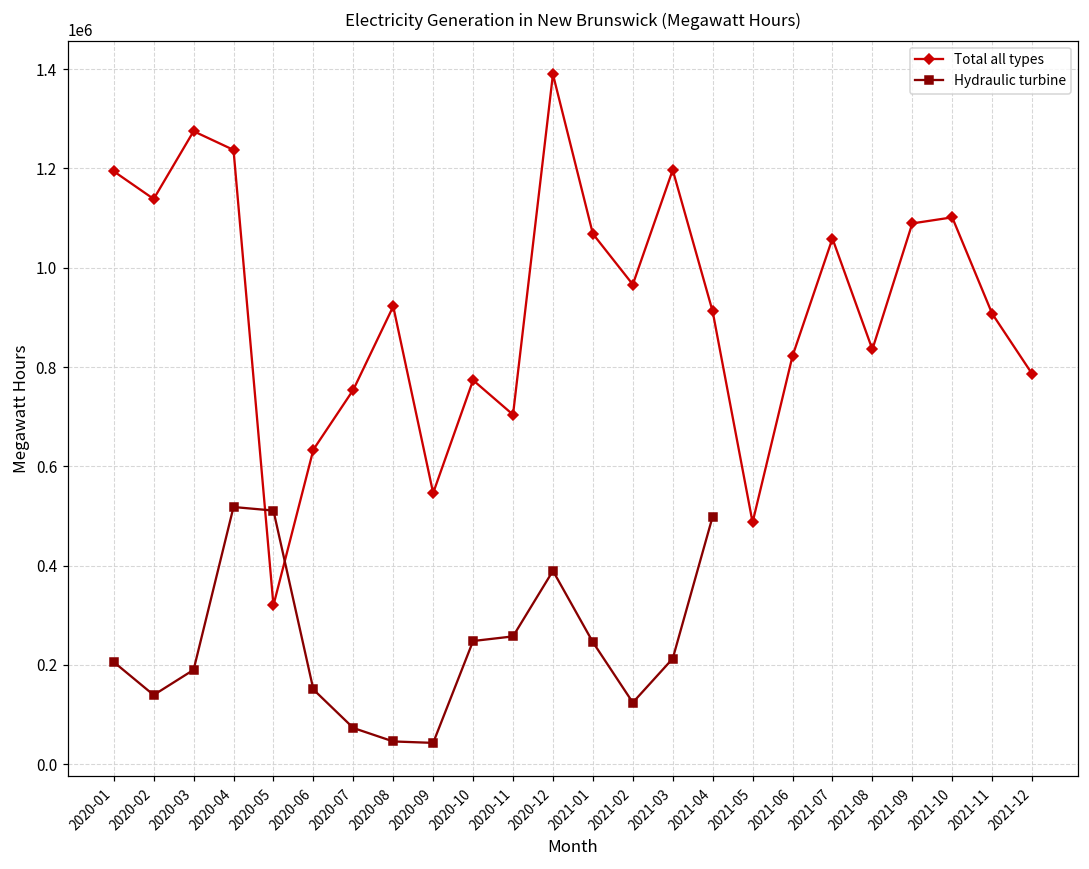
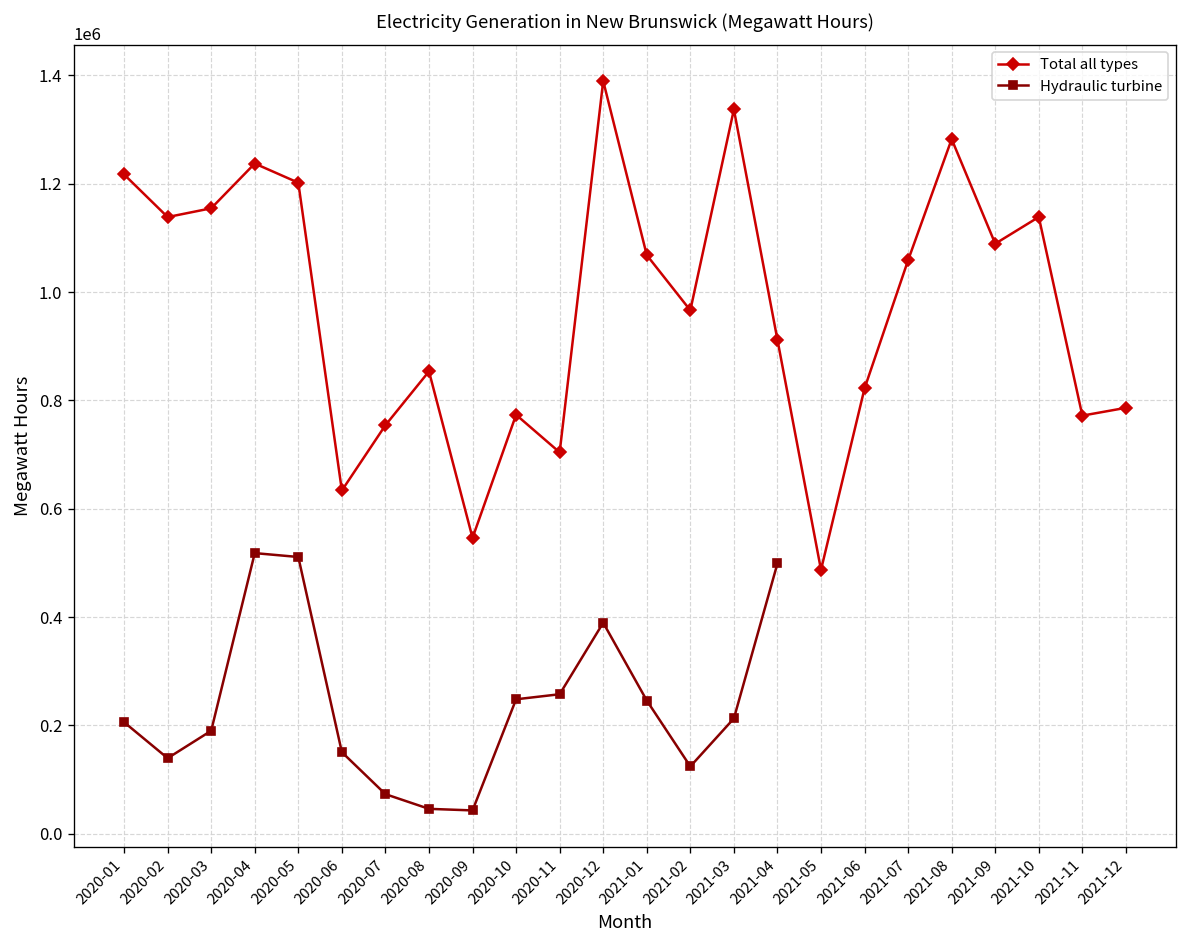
  {
    "Total all types": {
-     "2020-01": 1190000,
+     "2020-01": 1220000,
      "2020-02": 1140000,
-     "2020-03": 1280000,
+     "2020-03": 1150000,
      "2020-04": 1240000,
-     "2020-05": 320000,
+     "2020-05": 1200000,
      "2020-06": 630000,
      "2020-07": 750000,
-     "2020-08": 920000,
+     "2020-08": 850000,
      "2020-09": 550000,
      "2020-10": 770000,
      "2020-11": 700000,
      "2020-12": 1390000,
      "2021-01": 1070000,
      "2021-02": 970000,
-     "2021-03": 1200000,
+     "2021-03": 1340000,
      "2021-04": 910000,
      "2021-05": 490000,
      "2021-06": 820000,
      "2021-07": 1060000,
-     "2021-08": 840000,
+     "2021-08": 1280000,
      "2021-09": 1090000,
-     "2021-10": 1100000,
-     "2021-11": 910000,
+     "2021-10": 1140000,
+     "2021-11": 770000,
      "2021-12": 790000
    },
    "Hydraulic turbine": {
      "2020-01": 210000,
      "2020-02": 140000,
      "2020-03": 190000,
      "2020-04": 520000,
      "2020-05": 510000,
      "2020-06": 150000,
      "2020-07": 70000,
      "2020-08": 50000,
      "2020-09": 40000,
      "2020-10": 250000,
      "2020-11": 260000,
      "2020-12": 390000,
      "2021-01": 250000,
      "2021-02": 120000,
      "2021-03": 210000,
      "2021-04": 500000
    }
  }
